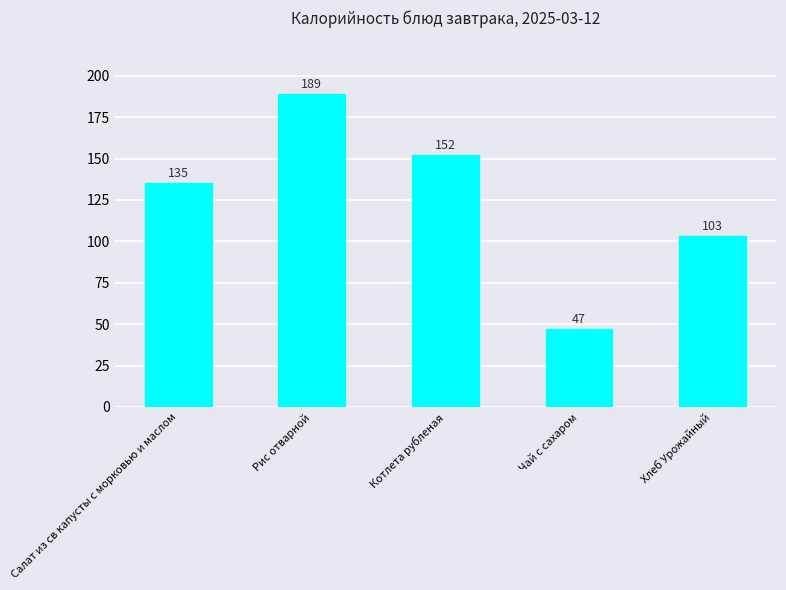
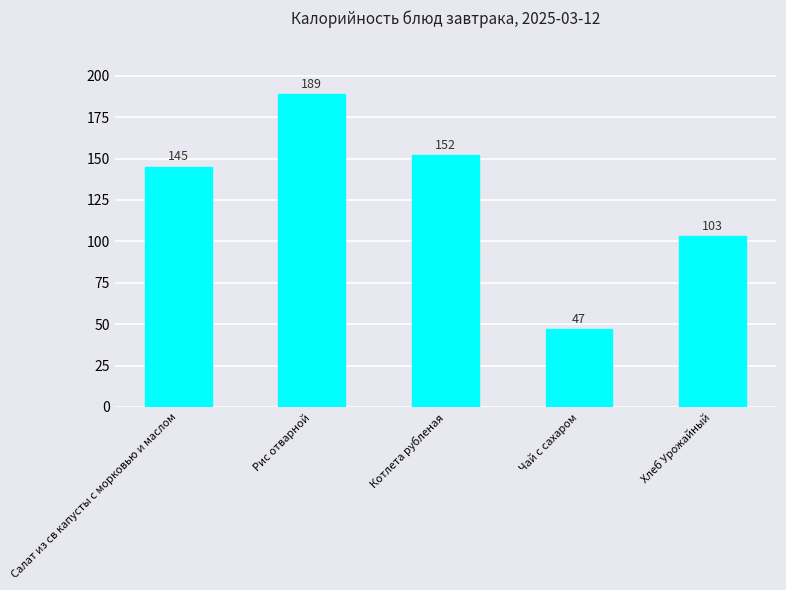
  {
-   "Салат из св капусты с морковью и маслом": 135,
+   "Салат из св капусты с морковью и маслом": 145,
    "Рис отварной": 189,
    "Котлета рубленая": 152,
    "Чай с сахаром": 47,
    "Хлеб Урожайный": 103
  }
